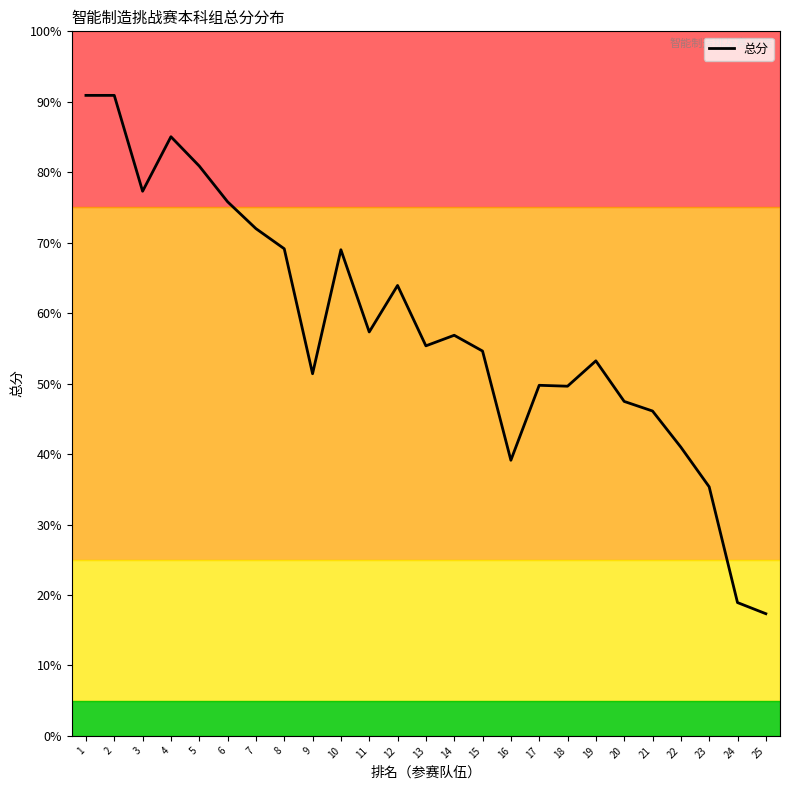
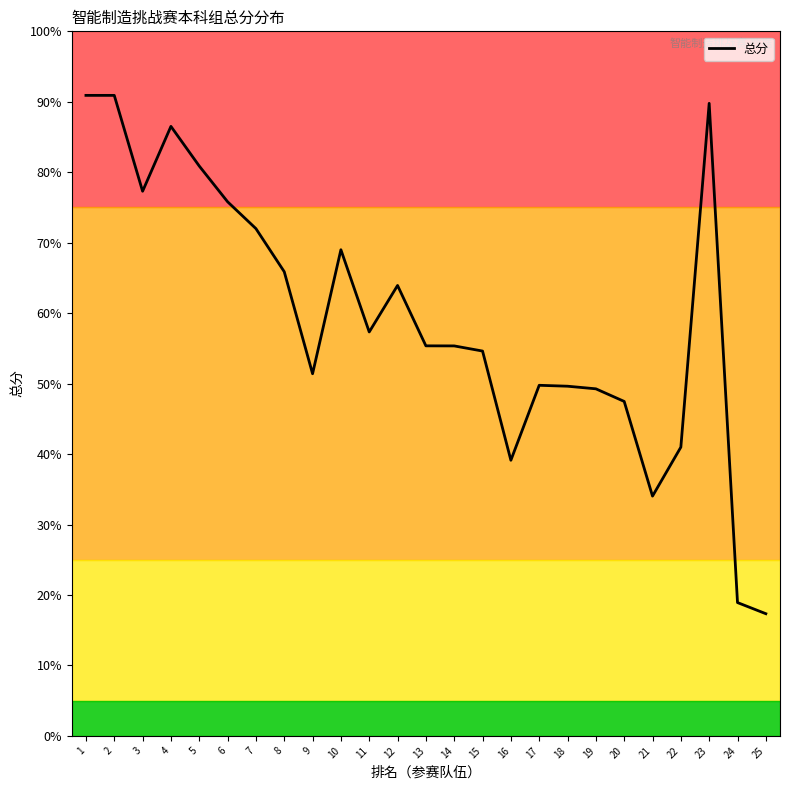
  {
    "1": "91%",
    "2": "91%",
    "3": "77%",
-   "4": "85%",
+   "4": "87%",
    "5": "81%",
    "6": "76%",
    "7": "72%",
-   "8": "69%",
+   "8": "66%",
    "9": "51%",
    "10": "69%",
    "11": "57%",
    "12": "64%",
    "13": "55%",
-   "14": "57%",
+   "14": "55%",
    "15": "55%",
    "16": "39%",
    "17": "50%",
    "18": "50%",
-   "19": "53%",
+   "19": "49%",
    "20": "47%",
-   "21": "46%",
+   "21": "34%",
    "22": "41%",
-   "23": "35%",
+   "23": "90%",
    "24": "19%",
    "25": "17%"
  }
